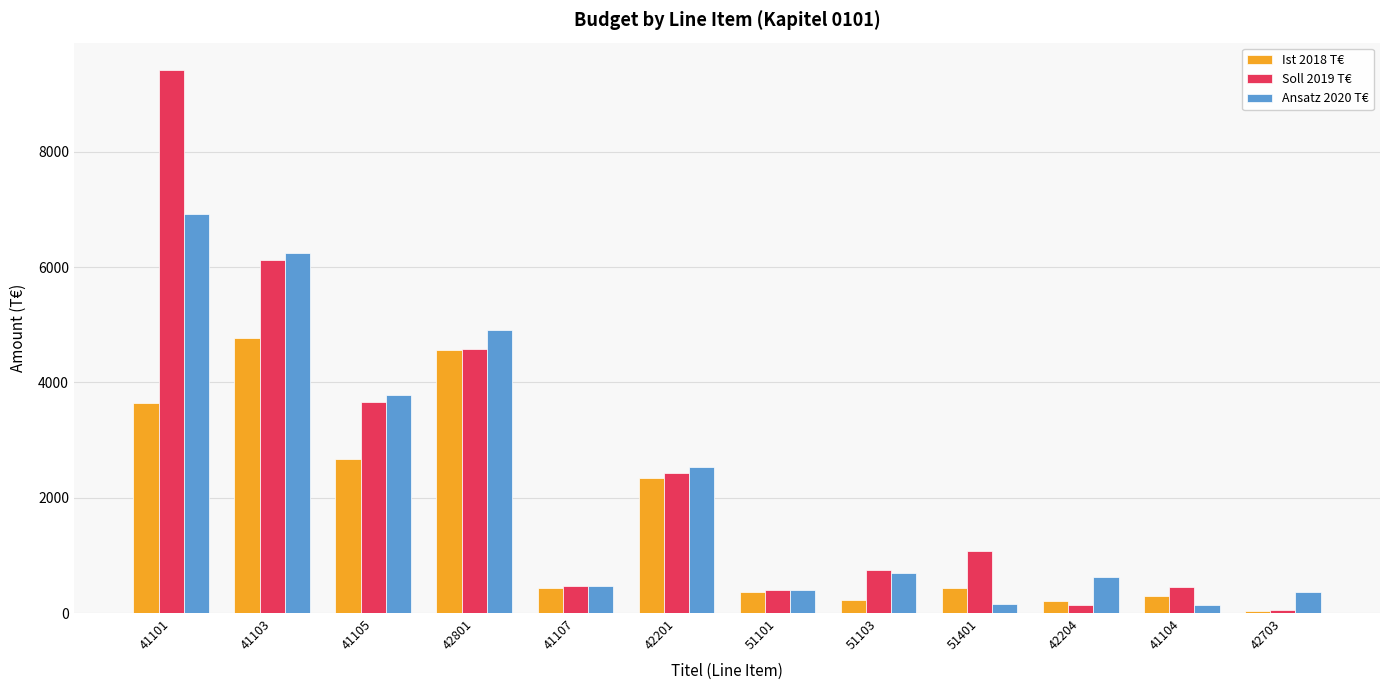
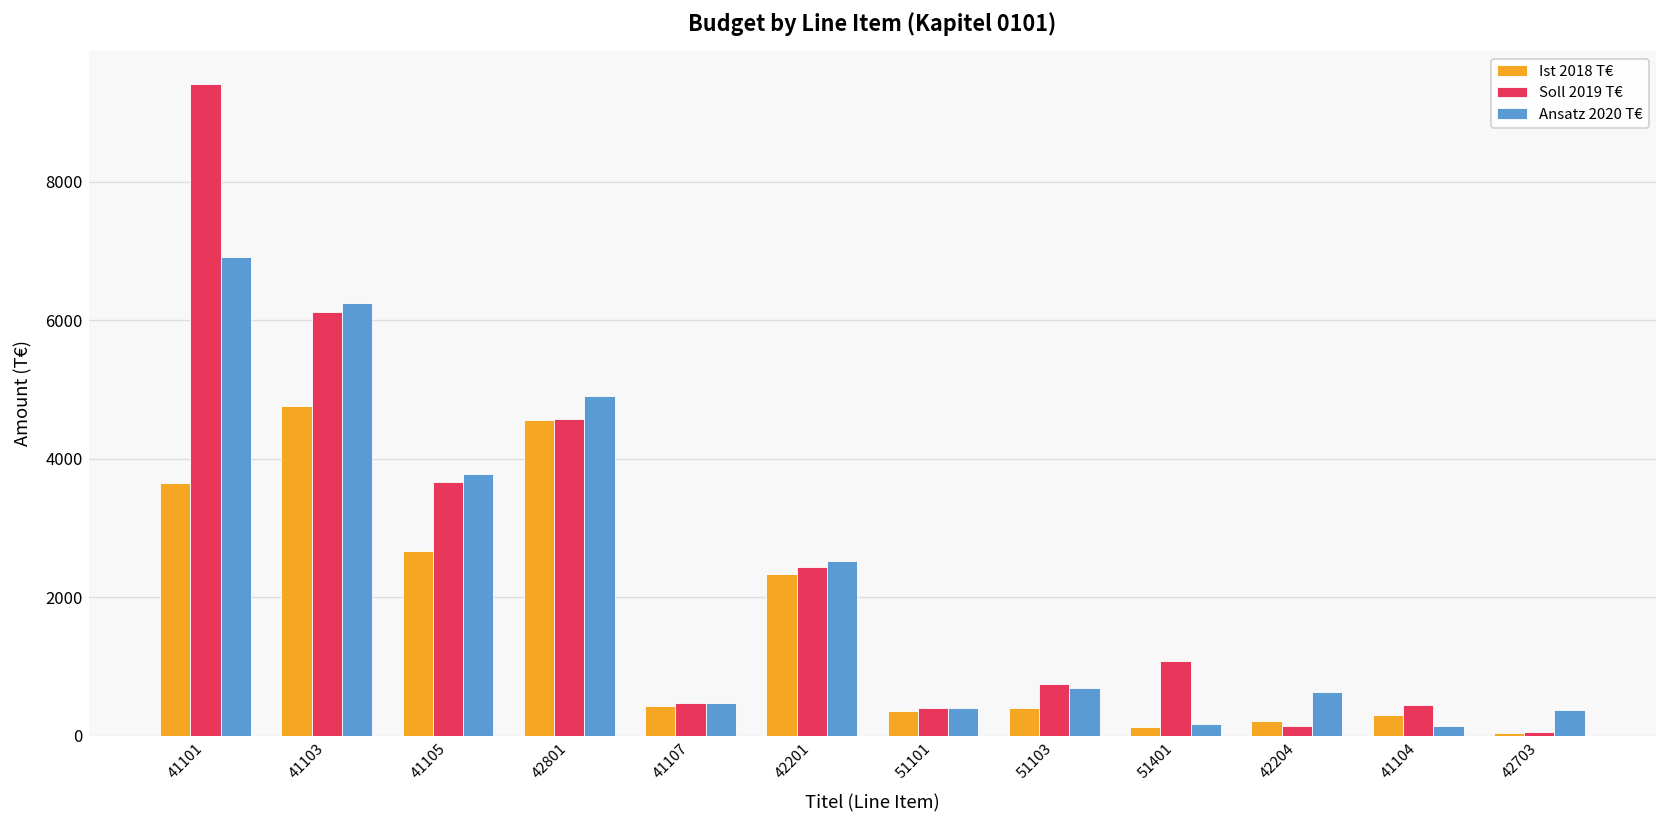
  {
    "Ist 2018 T€": {
      "41101": 3600,
      "41103": 4800,
      "41105": 2700,
      "42801": 4600,
      "41107": 400,
      "42201": 2300,
      "51101": 400,
-     "51103": 200,
-     "51401": 400,
+     "51103": 400,
+     "51401": 100,
      "42204": 200,
      "41104": 300
    },
    "Soll 2019 T€": {
      "41101": 9400,
      "41103": 6100,
      "41105": 3700,
      "42801": 4600,
      "41107": 500,
      "42201": 2400,
      "51101": 400,
      "51103": 700,
      "51401": 1100,
      "42204": 100,
      "41104": 400,
      "42703": 100
    },
    "Ansatz 2020 T€": {
      "41101": 6900,
      "41103": 6300,
      "41105": 3800,
      "42801": 4900,
      "41107": 500,
      "42201": 2500,
      "51101": 400,
      "51103": 700,
      "51401": 200,
      "42204": 600,
      "41104": 100,
      "42703": 400
    }
  }
